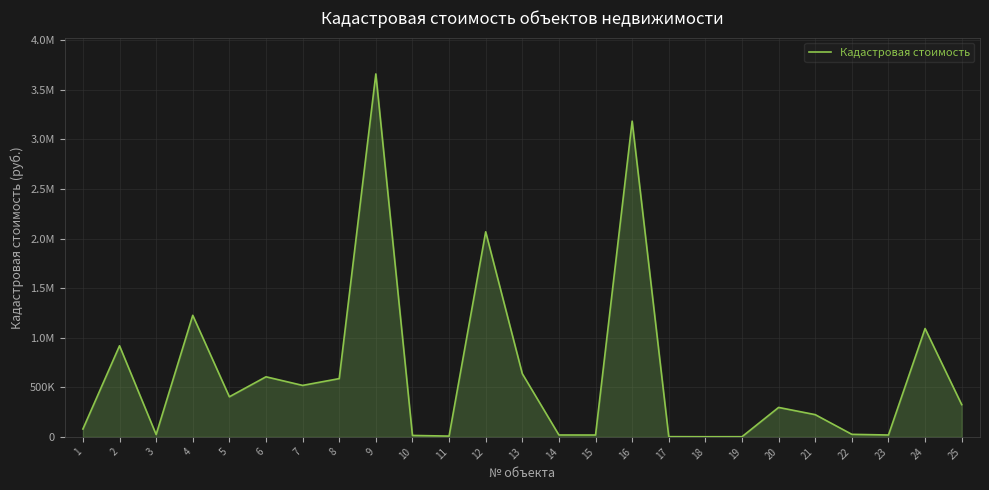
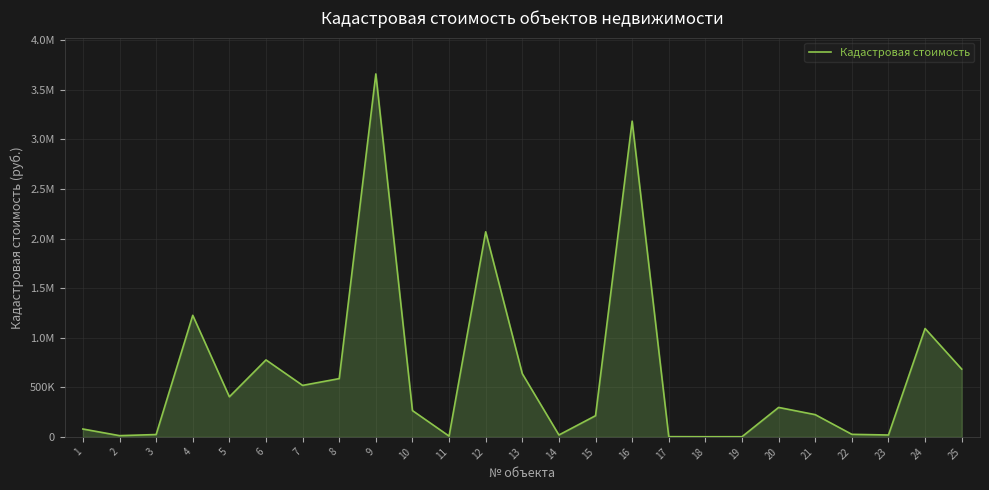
  {
    "1": 100000,
-   "2": 900000,
+   "2": 0,
    "3": 0,
    "4": 1200000,
    "5": 400000,
-   "6": 600000,
+   "6": 800000,
    "7": 500000,
    "8": 600000,
    "9": 3700000,
-   "10": 0,
+   "10": 300000,
    "11": 0,
    "12": 2100000,
    "13": 600000,
    "14": 0,
-   "15": 0,
+   "15": 200000,
    "16": 3200000,
    "17": 0,
    "18": 0,
    "19": 0,
    "20": 300000,
    "21": 200000,
    "22": 0,
    "23": 0,
    "24": 1100000,
-   "25": 300000
+   "25": 700000
  }
